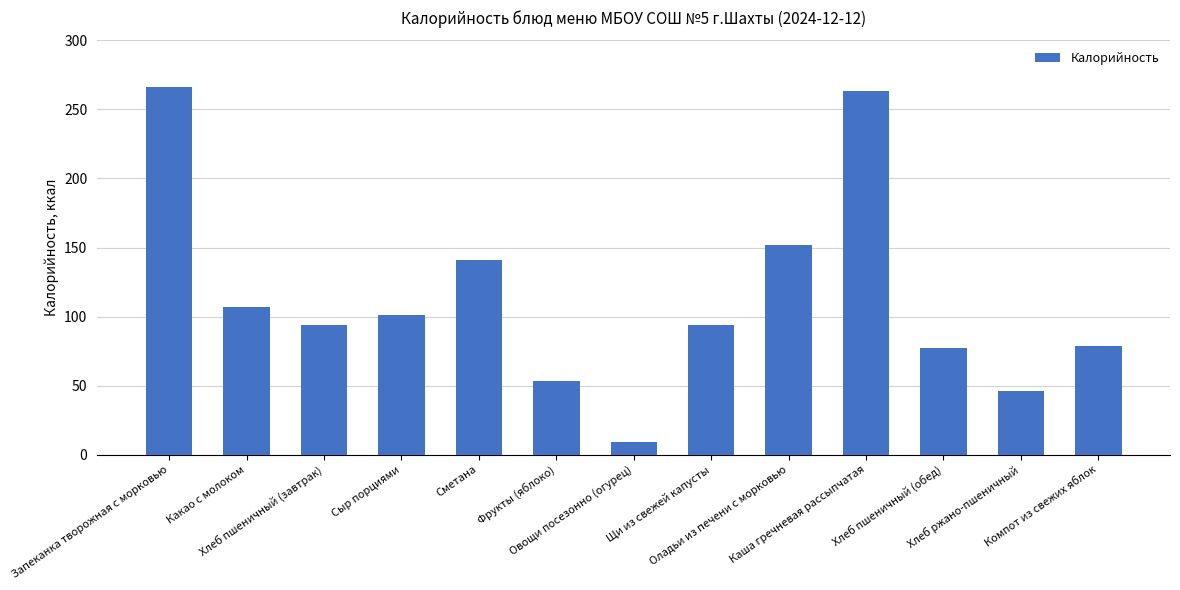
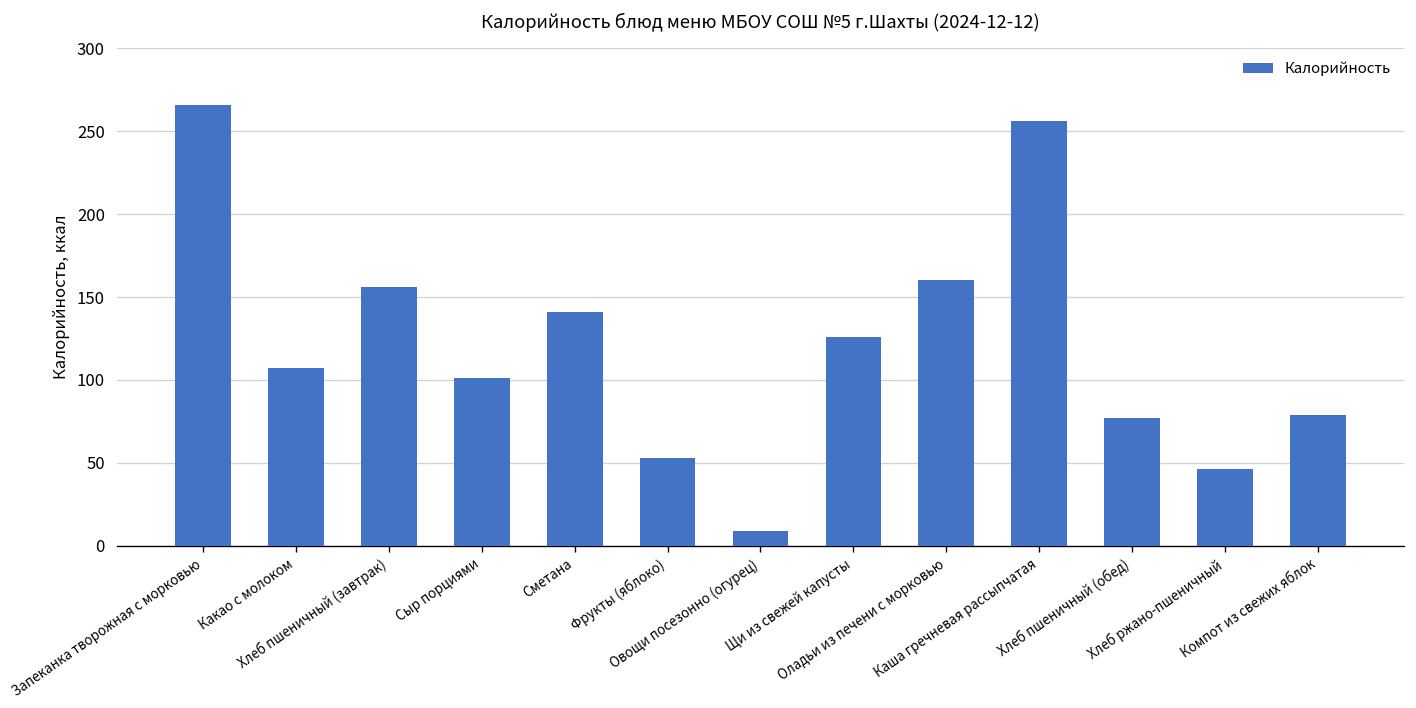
  {
    "Запеканка творожная с морковью": 266,
    "Какао с молоком": 107,
-   "Хлеб пшеничный (завтрак)": 94,
+   "Хлеб пшеничный (завтрак)": 156,
    "Сыр порциями": 101,
    "Сметана": 141,
    "Фрукты (яблоко)": 53,
    "Овощи посезонно (огурец)": 9,
-   "Щи из свежей капусты": 94,
-   "Оладьи из печени с морковью": 152,
-   "Каша гречневая рассыпчатая": 263,
+   "Щи из свежей капусты": 126,
+   "Оладьи из печени с морковью": 160,
+   "Каша гречневая рассыпчатая": 256,
    "Хлеб пшеничный (обед)": 77,
    "Хлеб ржано-пшеничный": 46,
    "Компот из свежих яблок": 79
  }
